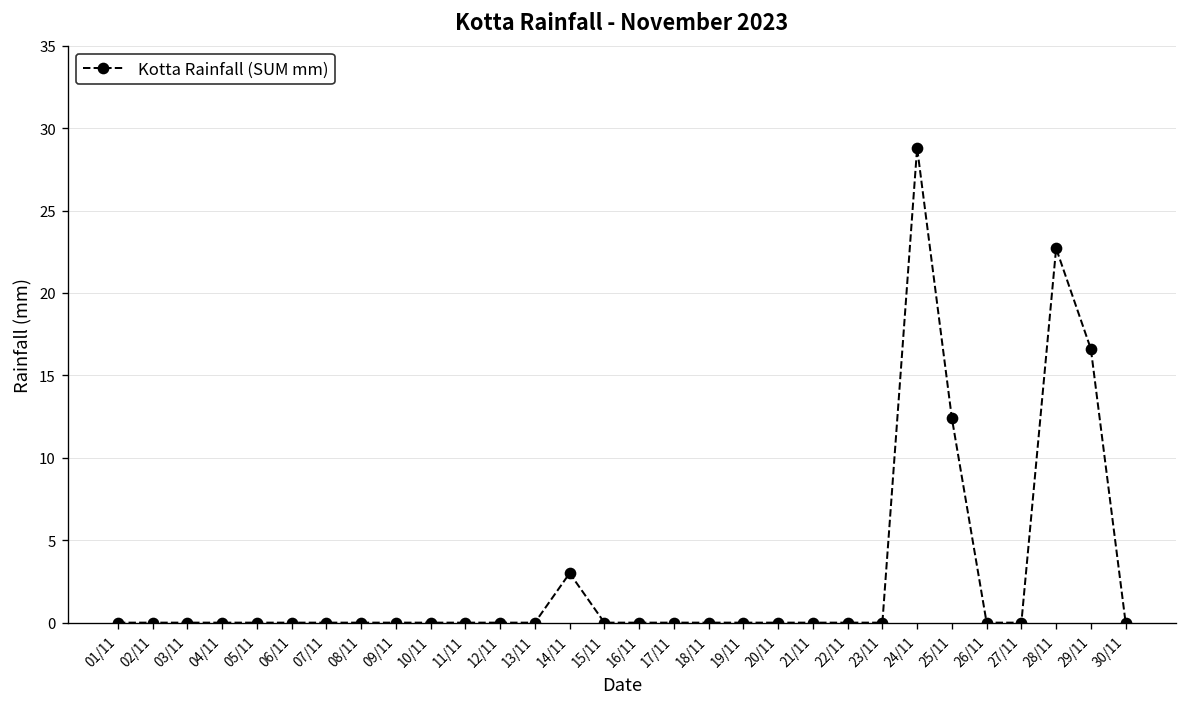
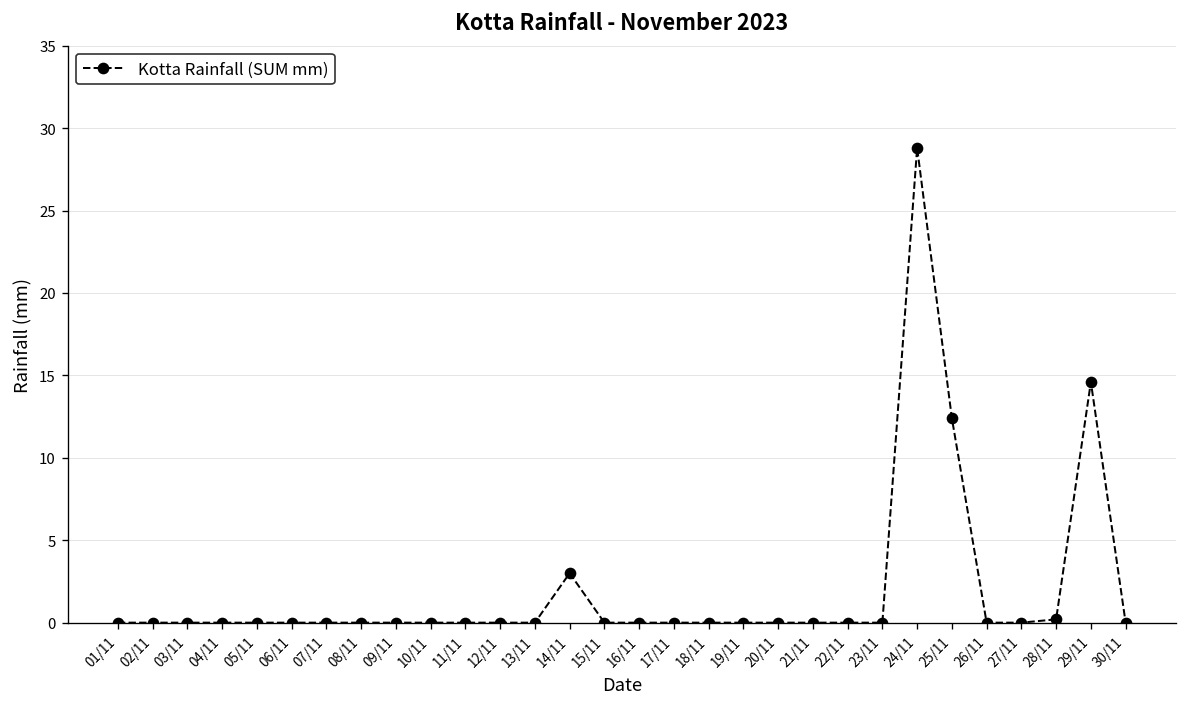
  {
    "01/11": 0.0,
    "02/11": 0.0,
    "03/11": 0.0,
    "04/11": 0.0,
    "05/11": 0.0,
    "06/11": 0.0,
    "07/11": 0.0,
    "08/11": 0.0,
    "09/11": 0.0,
    "10/11": 0.0,
    "11/11": 0.0,
    "12/11": 0.0,
    "13/11": 0.0,
    "14/11": 3.0,
    "15/11": 0.0,
    "16/11": 0.0,
    "17/11": 0.0,
    "18/11": 0.0,
    "19/11": 0.0,
    "20/11": 0.0,
    "21/11": 0.0,
    "22/11": 0.0,
    "23/11": 0.0,
    "24/11": 28.8,
    "25/11": 12.4,
    "26/11": 0.0,
    "27/11": 0.0,
-   "28/11": 22.7,
-   "29/11": 16.6,
+   "28/11": 0.2,
+   "29/11": 14.6,
    "30/11": 0.0
  }
